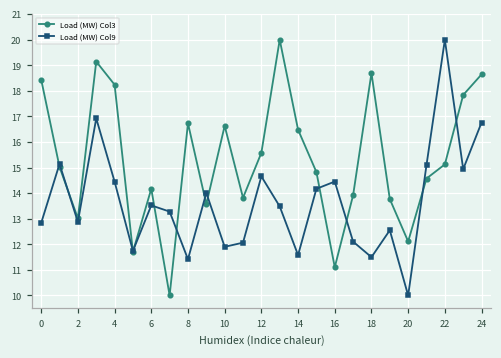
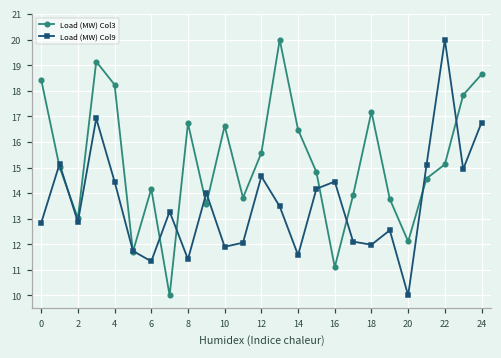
  {
    "Load (MW) Col3": {
      "0": 18.4,
      "2": 13.0,
      "4": 18.2,
      "6": 14.2,
      "8": 16.7,
      "10": 16.6,
      "12": 15.6,
      "14": 16.5,
      "16": 11.1,
-     "18": 18.7,
+     "18": 17.2,
      "20": 12.1,
      "22": 15.1,
      "24": 18.6
    },
    "Load (MW) Col9": {
      "0": 12.8,
      "2": 12.9,
      "4": 14.5,
-     "6": 13.5,
+     "6": 11.3,
      "8": 11.4,
      "10": 11.9,
      "12": 14.7,
      "14": 11.6,
      "16": 14.5,
-     "18": 11.5,
+     "18": 12.0,
      "20": 10.0,
      "22": 20.0,
      "24": 16.8
    }
  }
